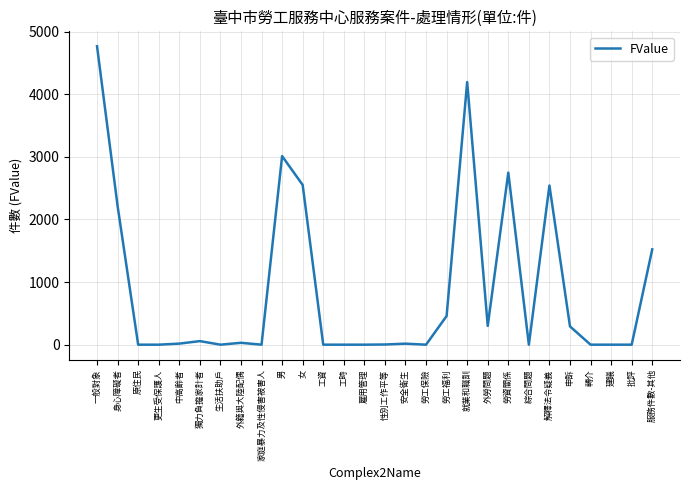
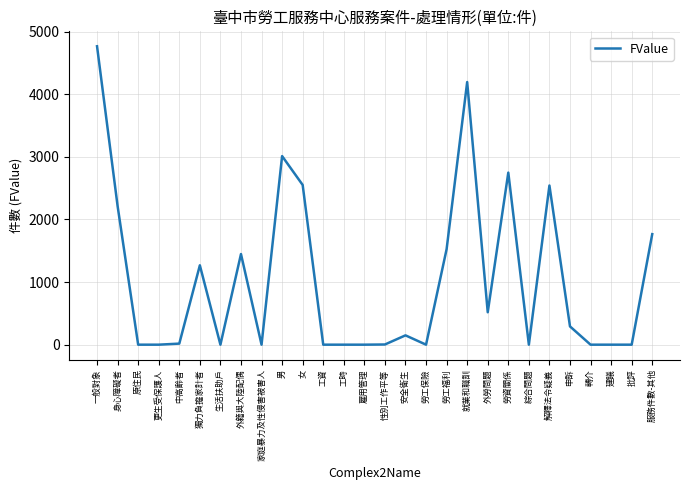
  {
    "一般對象": 4800,
    "身心障礙者": 2200,
    "原住民": 0,
    "更生受保護人": 0,
    "中高齡者": 0,
-   "獨力負擔家計者": 100,
+   "獨力負擔家計者": 1300,
    "生活扶助戶": 0,
-   "外籍與大陸配偶": 0,
+   "外籍與大陸配偶": 1400,
    "家庭暴力及性侵害被害人": 0,
    "男": 3000,
    "女": 2600,
    "工資": 0,
    "工時": 0,
    "雇用管理": 0,
    "性別工作平等": 0,
-   "安全衛生": 0,
+   "安全衛生": 100,
    "勞工保險": 0,
-   "勞工福利": 500,
+   "勞工福利": 1500,
    "就業和職訓": 4200,
-   "外勞問題": 300,
+   "外勞問題": 500,
    "勞資關係": 2700,
    "綜合問題": 0,
    "解釋法令疑義": 2500,
    "申訴": 300,
    "轉介": 0,
    "建議": 0,
    "批評": 0,
-   "服務件數-其他": 1500
+   "服務件數-其他": 1800
  }
